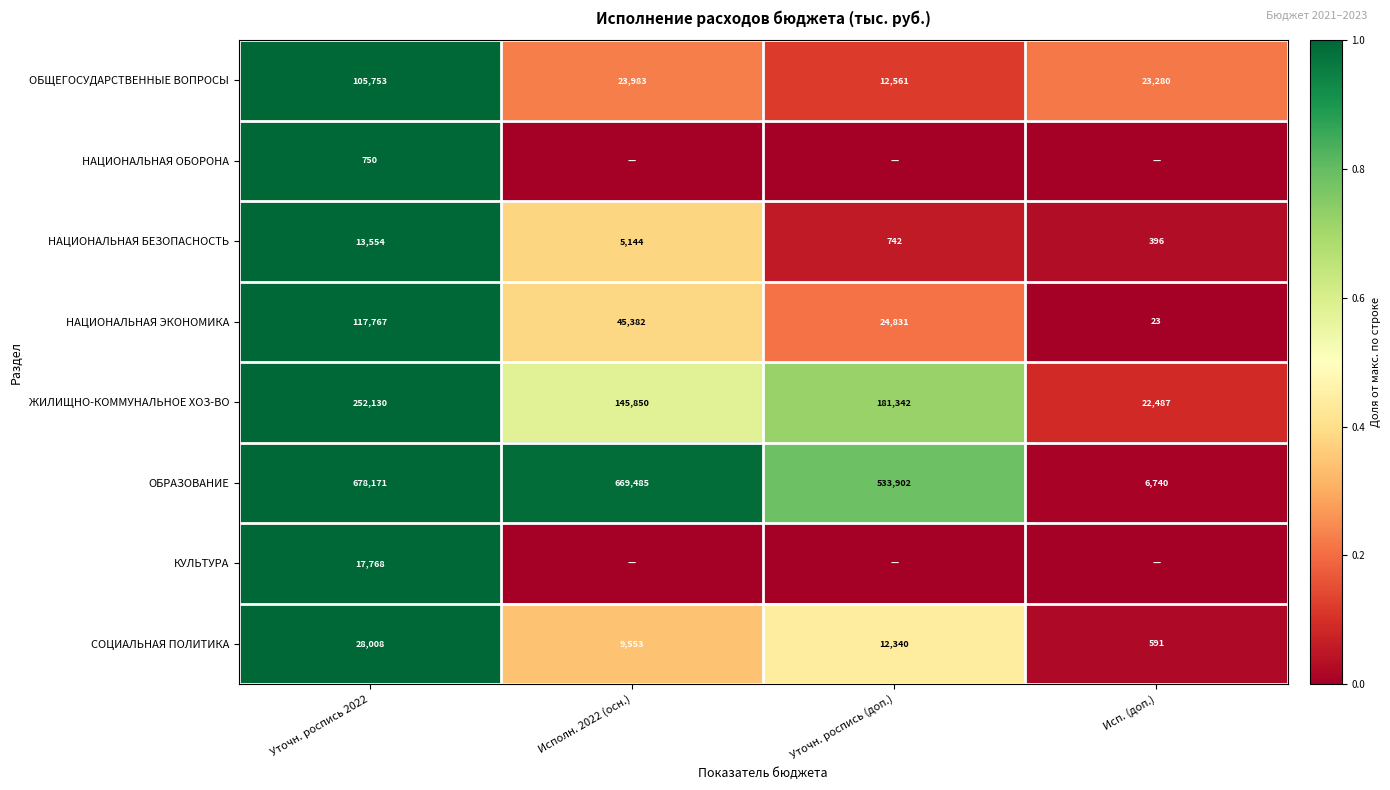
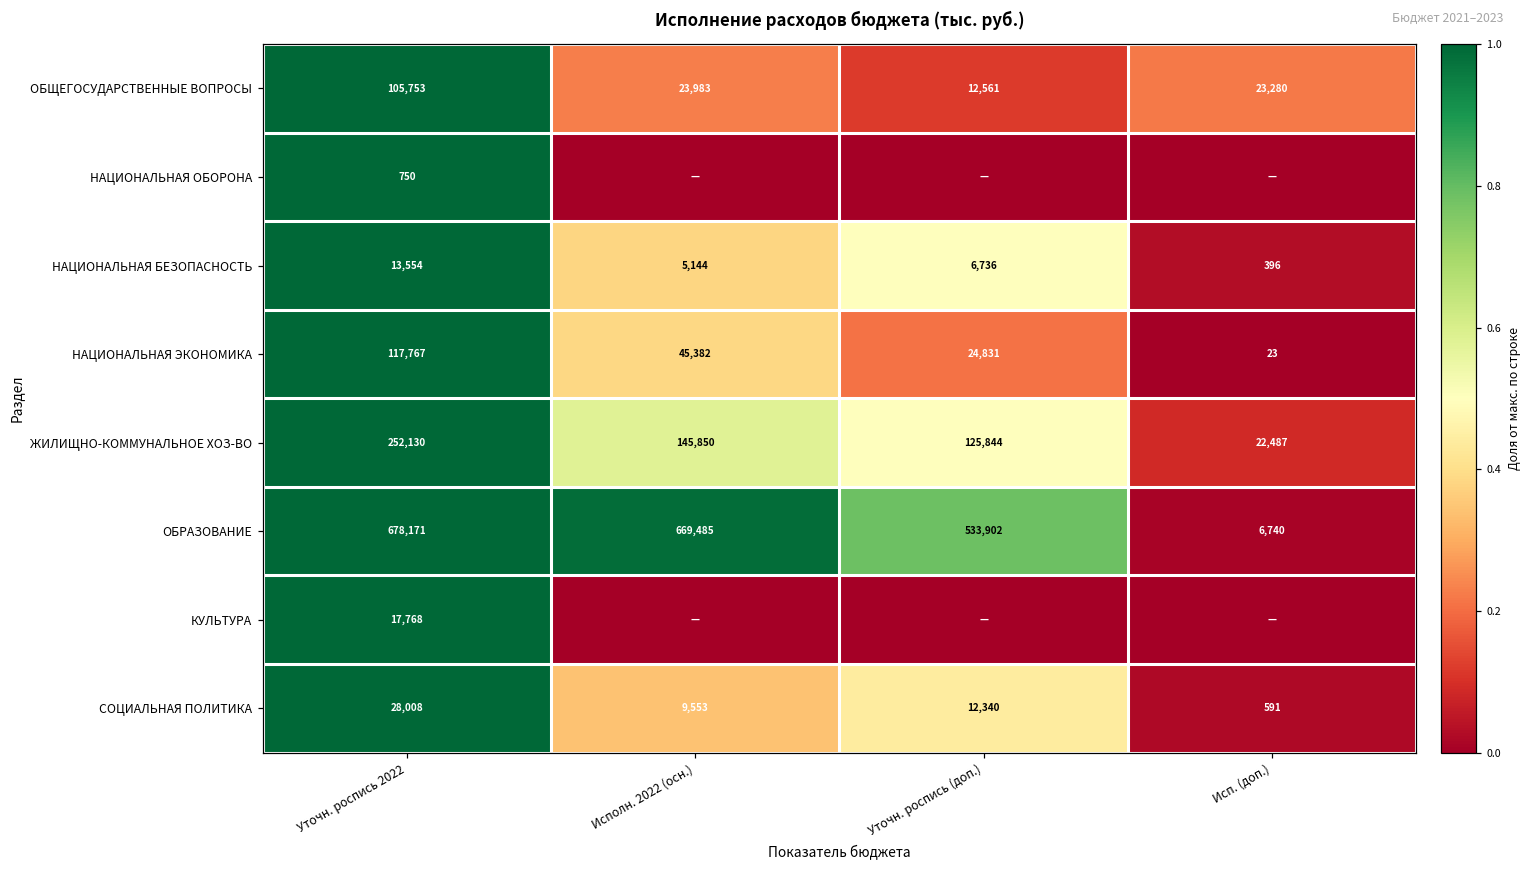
  {
    "ОБЩЕГОСУДАРСТВЕННЫЕ ВОПРОСЫ": {
      "Уточн. роспись 2022": "105,753",
      "Исполн. 2022 (осн.)": "23,983",
      "Уточн. роспись (доп.)": "12,561",
      "Исп. (доп.)": "23,280"
    },
    "НАЦИОНАЛЬНАЯ ОБОРОНА": {
      "Уточн. роспись 2022": "750"
    },
    "НАЦИОНАЛЬНАЯ БЕЗОПАСНОСТЬ": {
      "Уточн. роспись 2022": "13,554",
      "Исполн. 2022 (осн.)": "5,144",
-     "Уточн. роспись (доп.)": "742",
+     "Уточн. роспись (доп.)": "6,736",
      "Исп. (доп.)": "396"
    },
    "НАЦИОНАЛЬНАЯ ЭКОНОМИКА": {
      "Уточн. роспись 2022": "117,767",
      "Исполн. 2022 (осн.)": "45,382",
      "Уточн. роспись (доп.)": "24,831",
      "Исп. (доп.)": "23"
    },
    "ЖИЛИЩНО-КОММУНАЛЬНОЕ ХОЗ-ВО": {
      "Уточн. роспись 2022": "252,130",
      "Исполн. 2022 (осн.)": "145,850",
-     "Уточн. роспись (доп.)": "181,342",
+     "Уточн. роспись (доп.)": "125,844",
      "Исп. (доп.)": "22,487"
    },
    "ОБРАЗОВАНИЕ": {
      "Уточн. роспись 2022": "678,171",
      "Исполн. 2022 (осн.)": "669,485",
      "Уточн. роспись (доп.)": "533,902",
      "Исп. (доп.)": "6,740"
    },
    "КУЛЬТУРА": {
      "Уточн. роспись 2022": "17,768"
    },
    "СОЦИАЛЬНАЯ ПОЛИТИКА": {
      "Уточн. роспись 2022": "28,008",
      "Исполн. 2022 (осн.)": "9,553",
      "Уточн. роспись (доп.)": "12,340",
      "Исп. (доп.)": "591"
    }
  }
